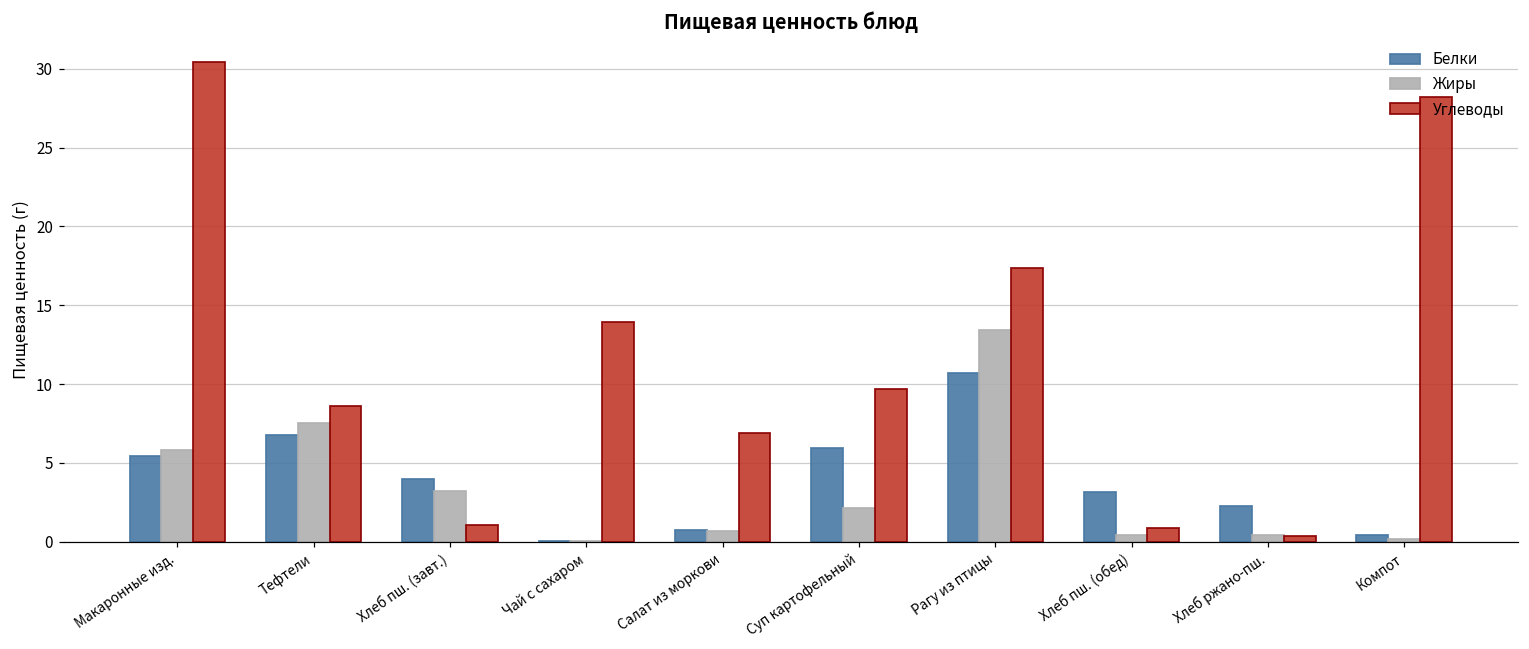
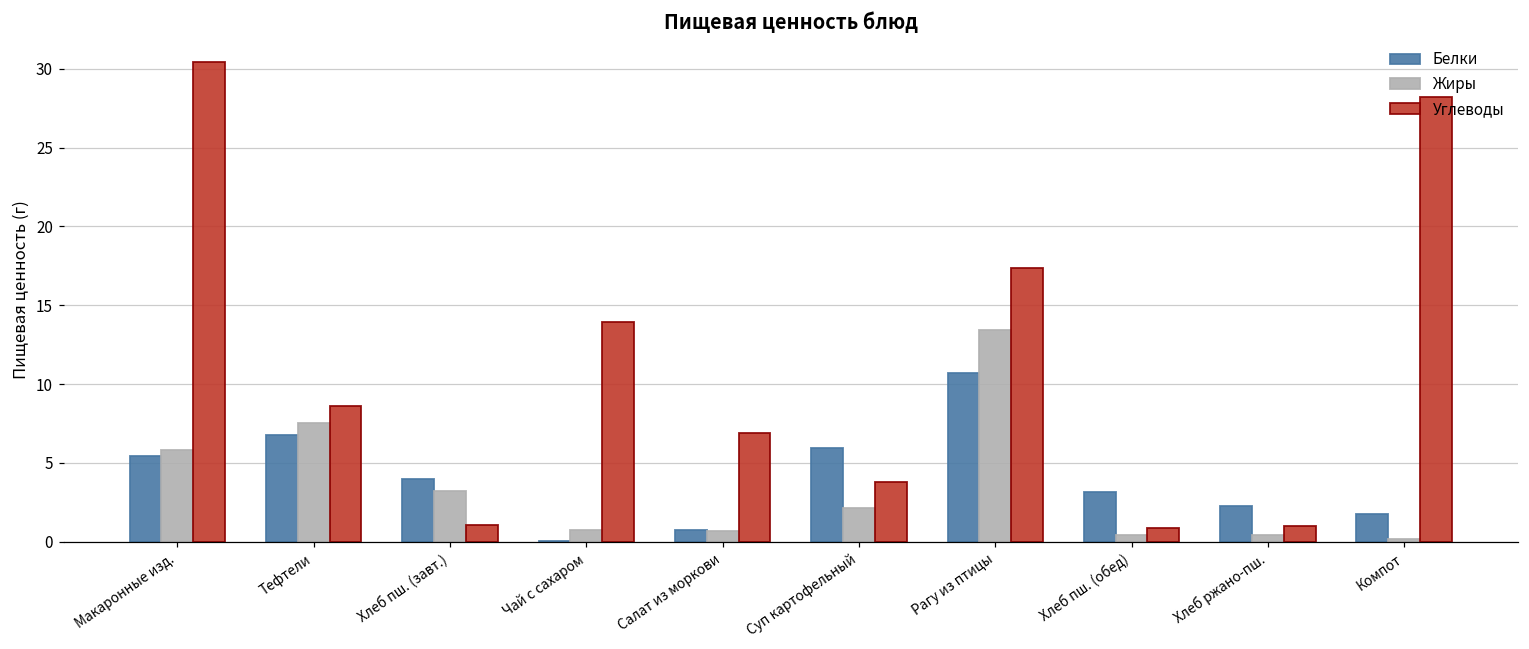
  {
    "Белки": {
      "Макаронные изд.": 5.5,
      "Тефтели": 6.8,
      "Хлеб пш. (завт.)": 4.0,
      "Салат из моркови": 0.7,
      "Суп картофельный": 6.0,
      "Рагу из птицы": 10.7,
      "Хлеб пш. (обед)": 3.2,
      "Хлеб ржано-пш.": 2.2,
-     "Компот": 0.4
+     "Компот": 1.8
    },
    "Жиры": {
      "Макаронные изд.": 5.8,
      "Тефтели": 7.5,
      "Хлеб пш. (завт.)": 3.2,
-     "Чай с сахаром": 0.0,
+     "Чай с сахаром": 0.7,
      "Салат из моркови": 0.7,
      "Суп картофельный": 2.2,
      "Рагу из птицы": 13.4,
      "Хлеб пш. (обед)": 0.4,
      "Хлеб ржано-пш.": 0.4
    },
    "Углеводы": {
      "Макаронные изд.": 30.5,
      "Тефтели": 8.6,
      "Хлеб пш. (завт.)": 1.1,
      "Чай с сахаром": 14.0,
      "Салат из моркови": 6.9,
-     "Суп картофельный": 9.7,
+     "Суп картофельный": 3.8,
      "Рагу из птицы": 17.4,
      "Хлеб пш. (обед)": 0.8,
-     "Хлеб ржано-пш.": 0.4,
+     "Хлеб ржано-пш.": 1.0,
      "Компот": 28.2
    }
  }
